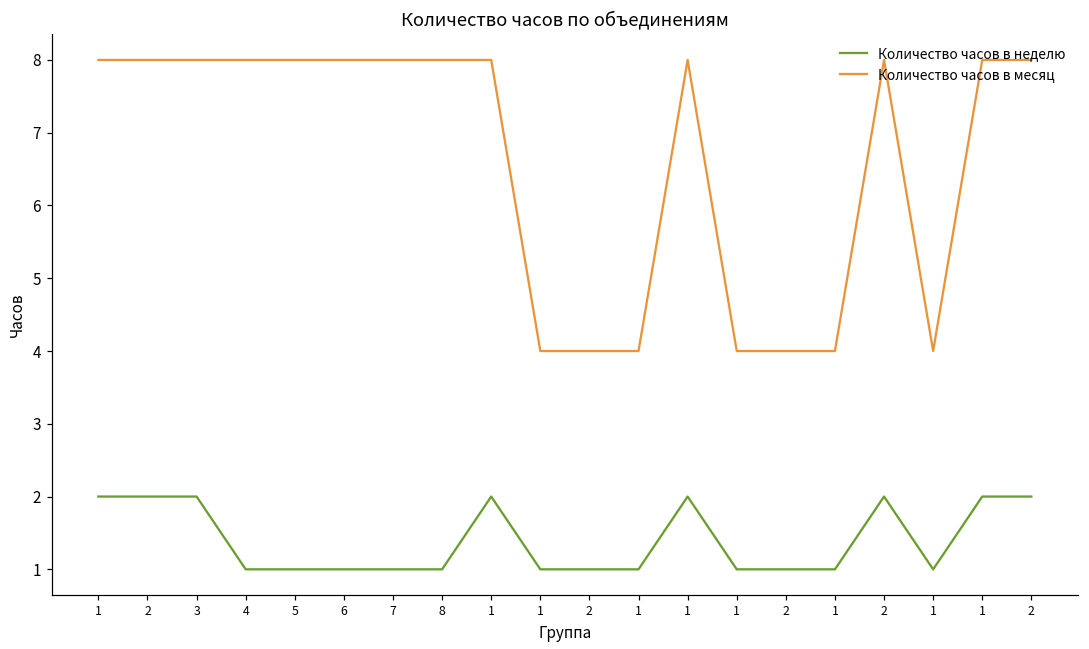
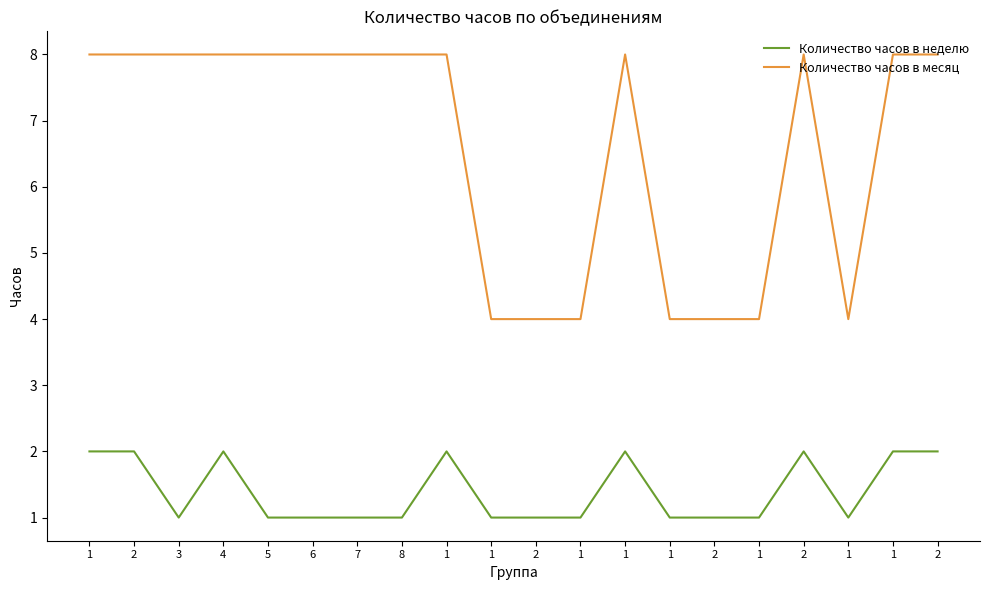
  {
    "Количество часов в неделю": {
-     "3": 2,
-     "4": 1,
+     "3": 1,
+     "4": 2,
      "5": 1,
      "6": 1,
      "7": 1,
      "8": 1
    },
    "Количество часов в месяц": {
      "3": 8,
      "4": 8,
      "5": 8,
      "6": 8,
      "7": 8,
      "8": 8
    }
  }
